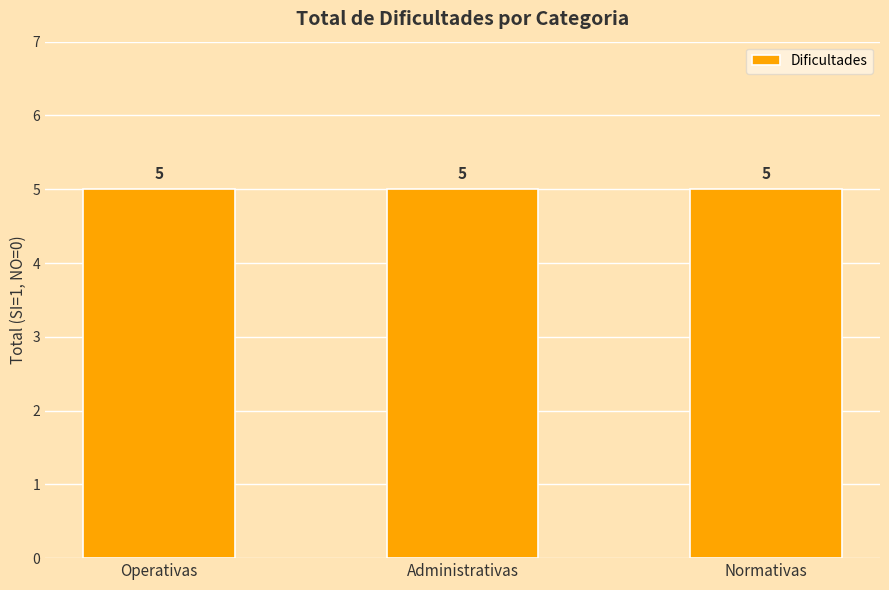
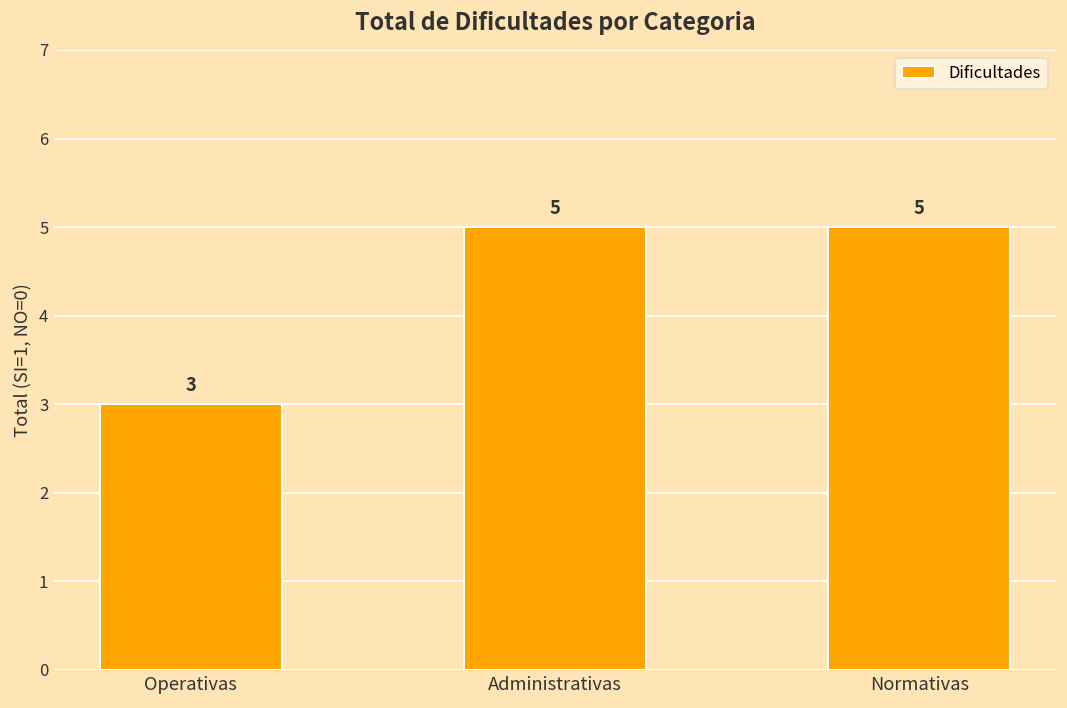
  {
-   "Operativas": 5,
+   "Operativas": 3,
    "Administrativas": 5,
    "Normativas": 5
  }
